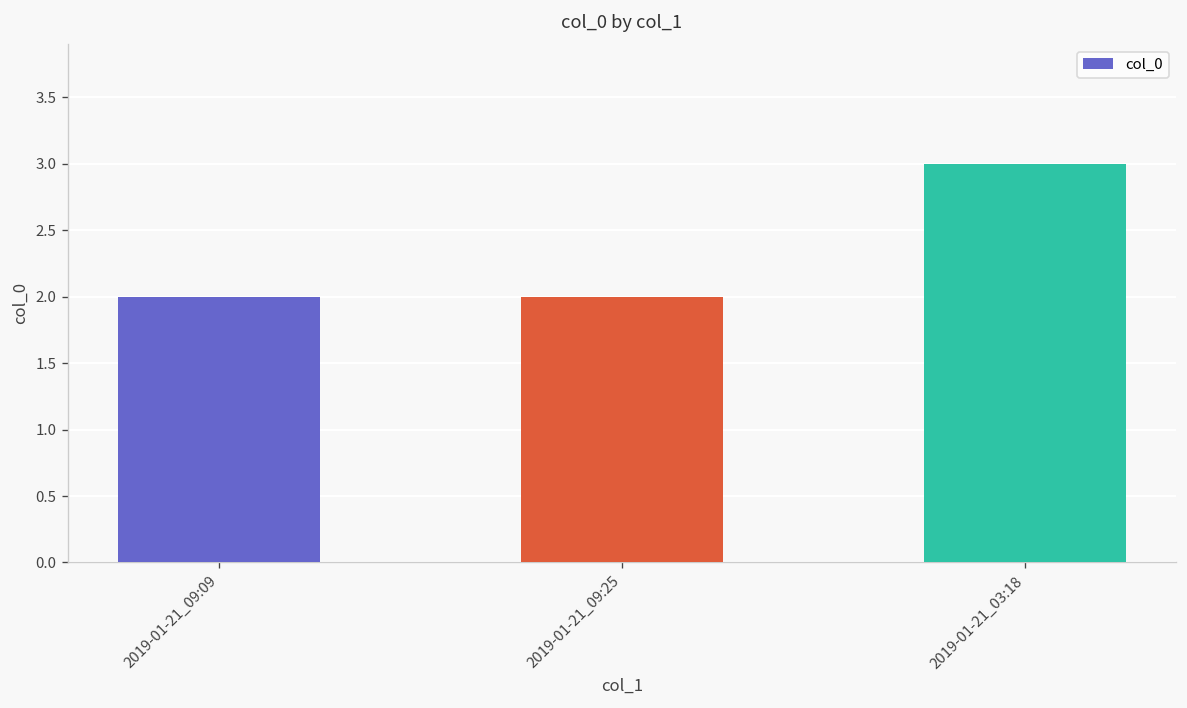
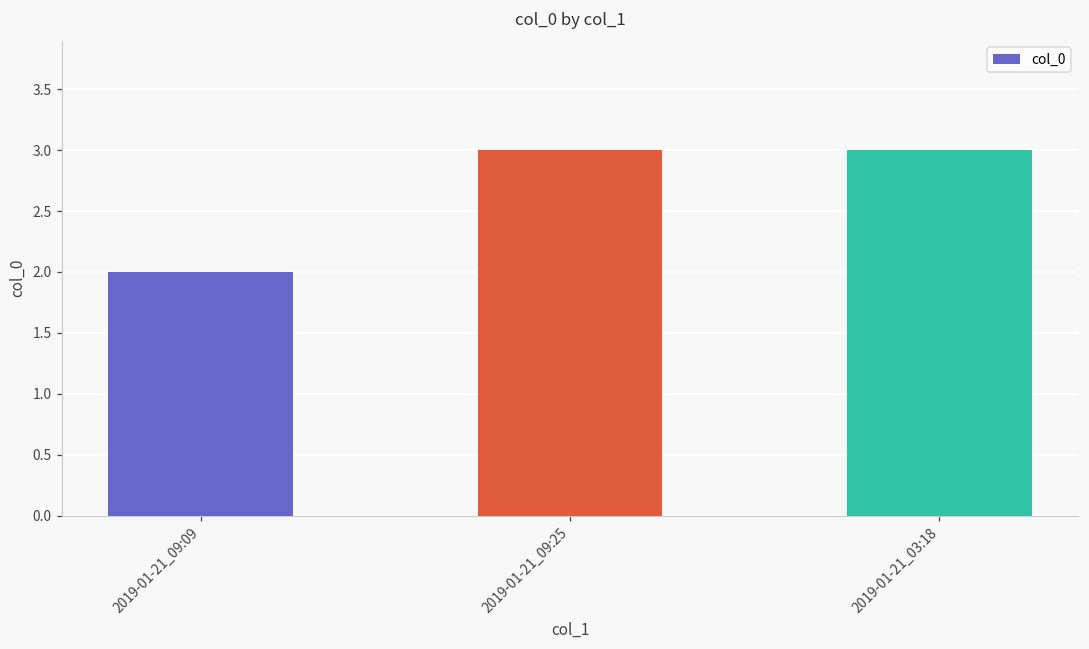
  {
    "2019-01-21_09:09": 2,
-   "2019-01-21_09:25": 2,
+   "2019-01-21_09:25": 3,
    "2019-01-21_03:18": 3
  }
